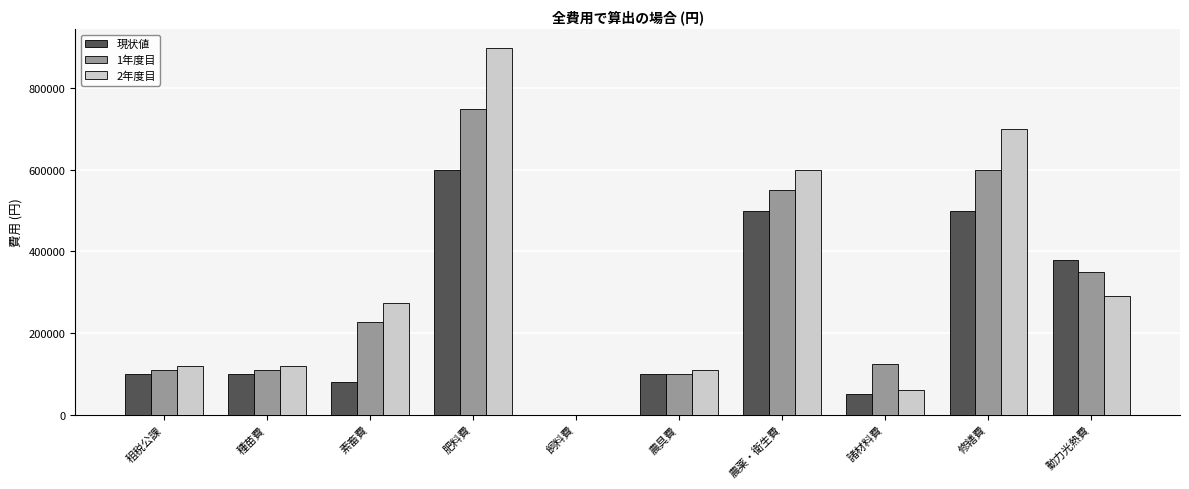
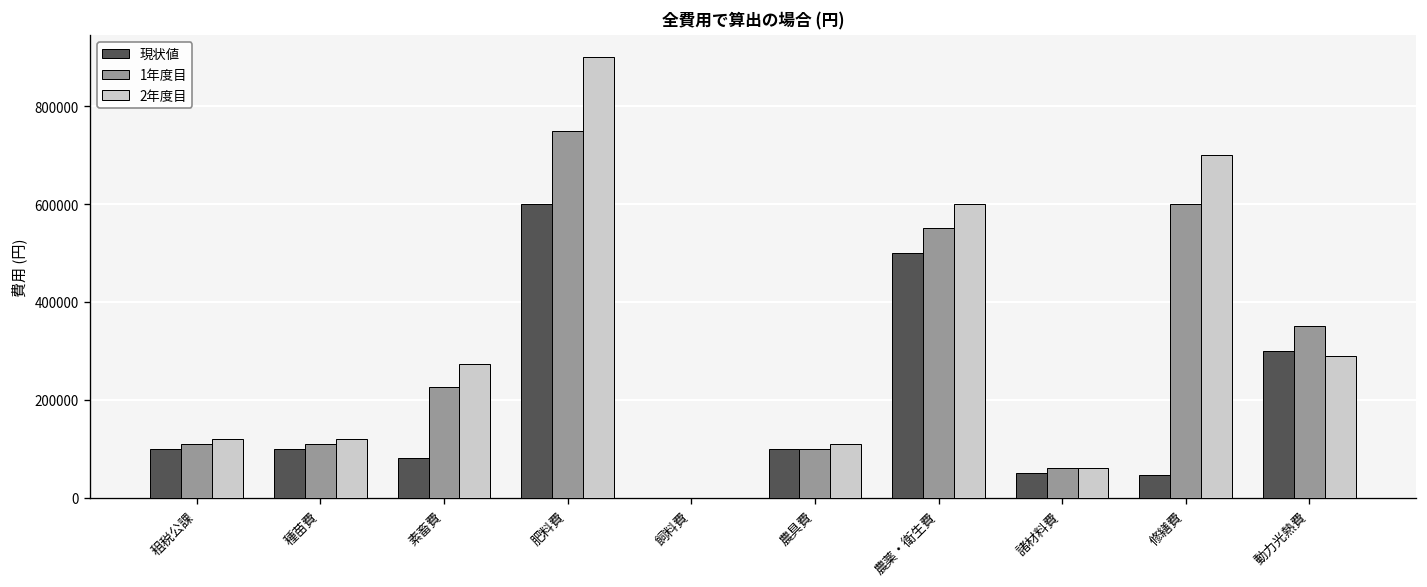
  {
    "現状値": {
      "租税公課": 100000,
      "種苗費": 100000,
      "素畜費": 80000,
      "肥料費": 600000,
      "飼料費": 0,
      "農具費": 100000,
      "農薬・衛生費": 500000,
      "諸材料費": 50000,
-     "修繕費": 500000,
-     "動力光熱費": 380000
+     "修繕費": 50000,
+     "動力光熱費": 300000
    },
    "1年度目": {
      "租税公課": 110000,
      "種苗費": 110000,
      "素畜費": 230000,
      "肥料費": 750000,
      "飼料費": 0,
      "農具費": 100000,
      "農薬・衛生費": 550000,
-     "諸材料費": 120000,
+     "諸材料費": 60000,
      "修繕費": 600000,
      "動力光熱費": 350000
    },
    "2年度目": {
      "租税公課": 120000,
      "種苗費": 120000,
      "素畜費": 270000,
      "肥料費": 900000,
      "飼料費": 0,
      "農具費": 110000,
      "農薬・衛生費": 600000,
      "諸材料費": 60000,
      "修繕費": 700000,
      "動力光熱費": 290000
    }
  }
